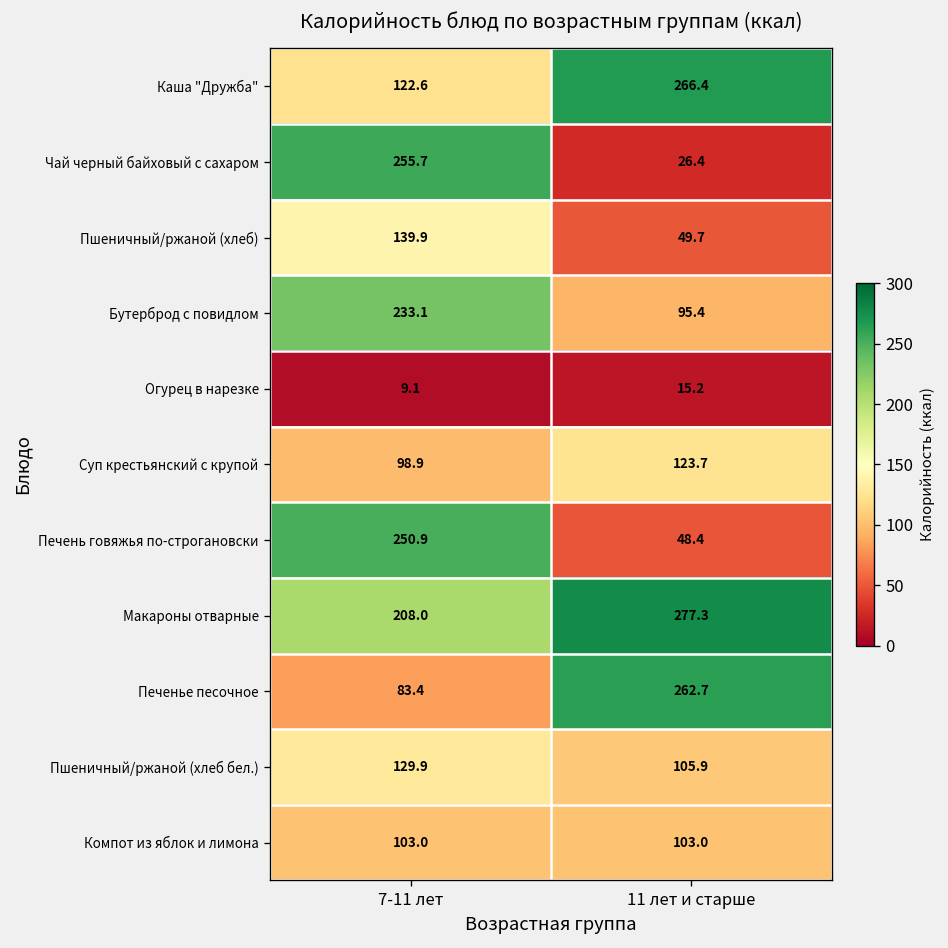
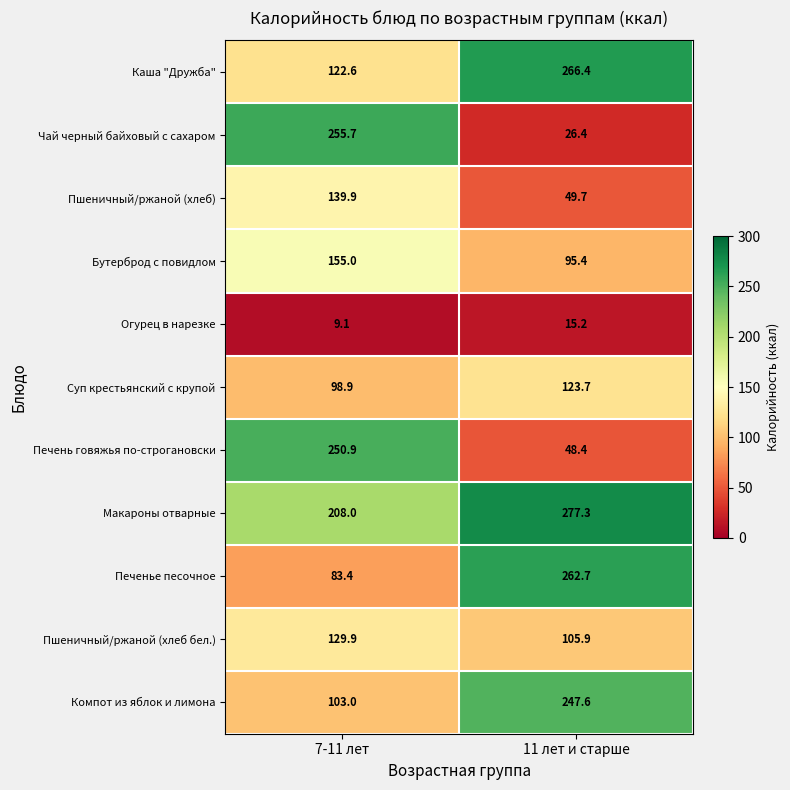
  {
    "Каша \"Дружба\"": {
      "7-11 лет": 122.6,
      "11 лет и старше": 266.4
    },
    "Чай черный байховый с сахаром": {
      "7-11 лет": 255.7,
      "11 лет и старше": 26.4
    },
    "Пшеничный/ржаной (хлеб)": {
      "7-11 лет": 139.9,
      "11 лет и старше": 49.7
    },
    "Бутерброд с повидлом": {
-     "7-11 лет": 233.1,
+     "7-11 лет": 155.0,
      "11 лет и старше": 95.4
    },
    "Огурец в нарезке": {
      "7-11 лет": 9.1,
      "11 лет и старше": 15.2
    },
    "Суп крестьянский с крупой": {
      "7-11 лет": 98.9,
      "11 лет и старше": 123.7
    },
    "Печень говяжья по-строгановски": {
      "7-11 лет": 250.9,
      "11 лет и старше": 48.4
    },
    "Макароны отварные": {
      "7-11 лет": 208.0,
      "11 лет и старше": 277.3
    },
    "Печенье песочное": {
      "7-11 лет": 83.4,
      "11 лет и старше": 262.7
    },
    "Пшеничный/ржаной (хлеб бел.)": {
      "7-11 лет": 129.9,
      "11 лет и старше": 105.9
    },
    "Компот из яблок и лимона": {
      "7-11 лет": 103.0,
-     "11 лет и старше": 103.0
+     "11 лет и старше": 247.6
    }
  }
